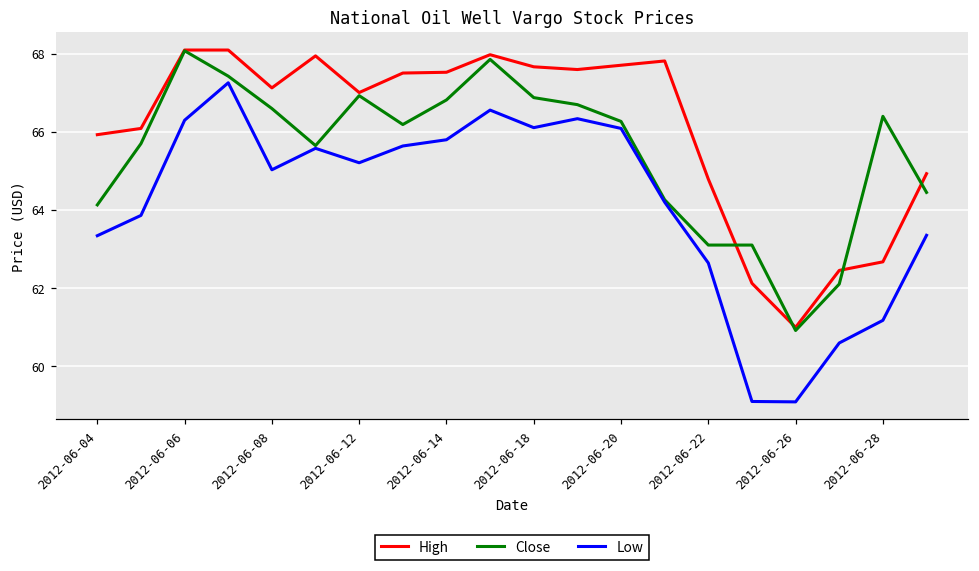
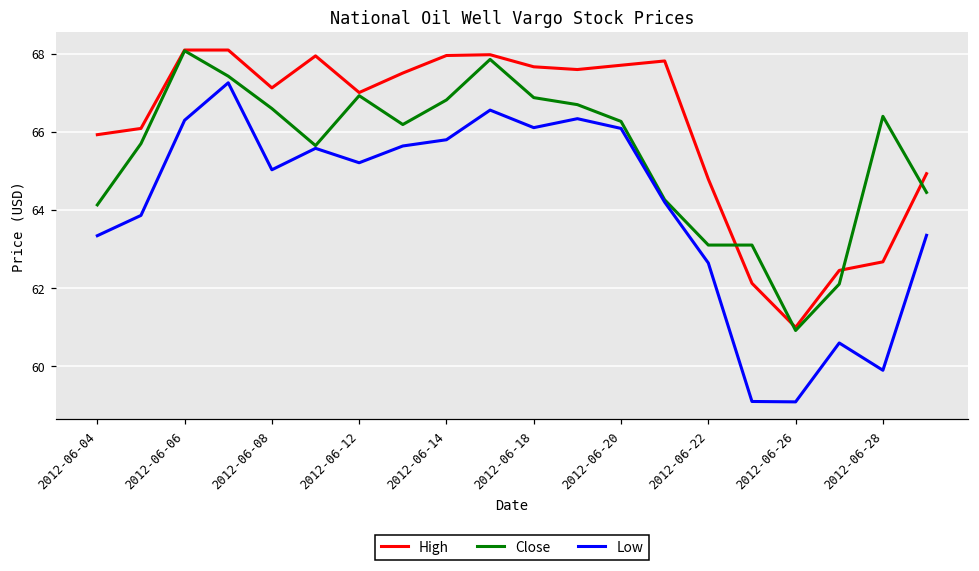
  {
    "High": {
      "2012-06-04": 65.9,
      "2012-06-08": 67.1,
      "2012-06-12": 67.0,
-     "2012-06-14": 67.5,
+     "2012-06-14": 68.0,
      "2012-06-18": 67.7,
      "2012-06-20": 67.7,
      "2012-06-22": 64.8,
      "2012-06-26": 61.0,
      "2012-06-28": 62.7
    },
    "Close": {
      "2012-06-04": 64.1,
      "2012-06-08": 66.6,
      "2012-06-12": 66.9,
      "2012-06-14": 66.8,
      "2012-06-18": 66.9,
      "2012-06-20": 66.3,
      "2012-06-22": 63.1,
      "2012-06-26": 60.9,
      "2012-06-28": 66.4
    },
    "Low": {
      "2012-06-04": 63.3,
      "2012-06-06": 66.3,
      "2012-06-08": 65.0,
      "2012-06-12": 65.2,
      "2012-06-14": 65.8,
      "2012-06-18": 66.1,
      "2012-06-20": 66.1,
      "2012-06-22": 62.6,
      "2012-06-26": 59.1,
-     "2012-06-28": 61.2
+     "2012-06-28": 59.9
    }
  }
